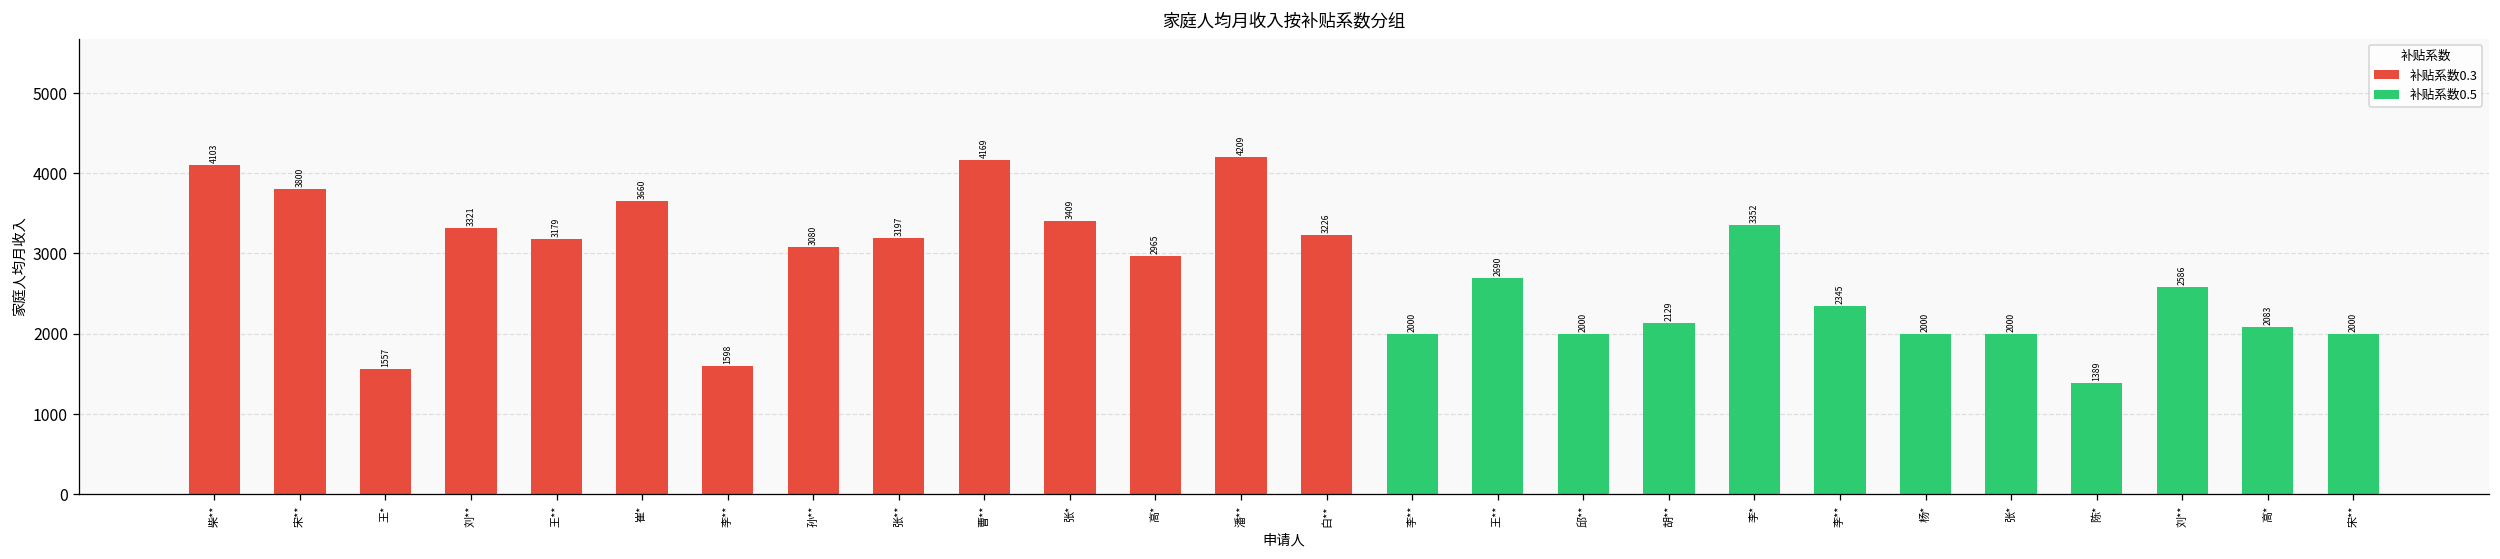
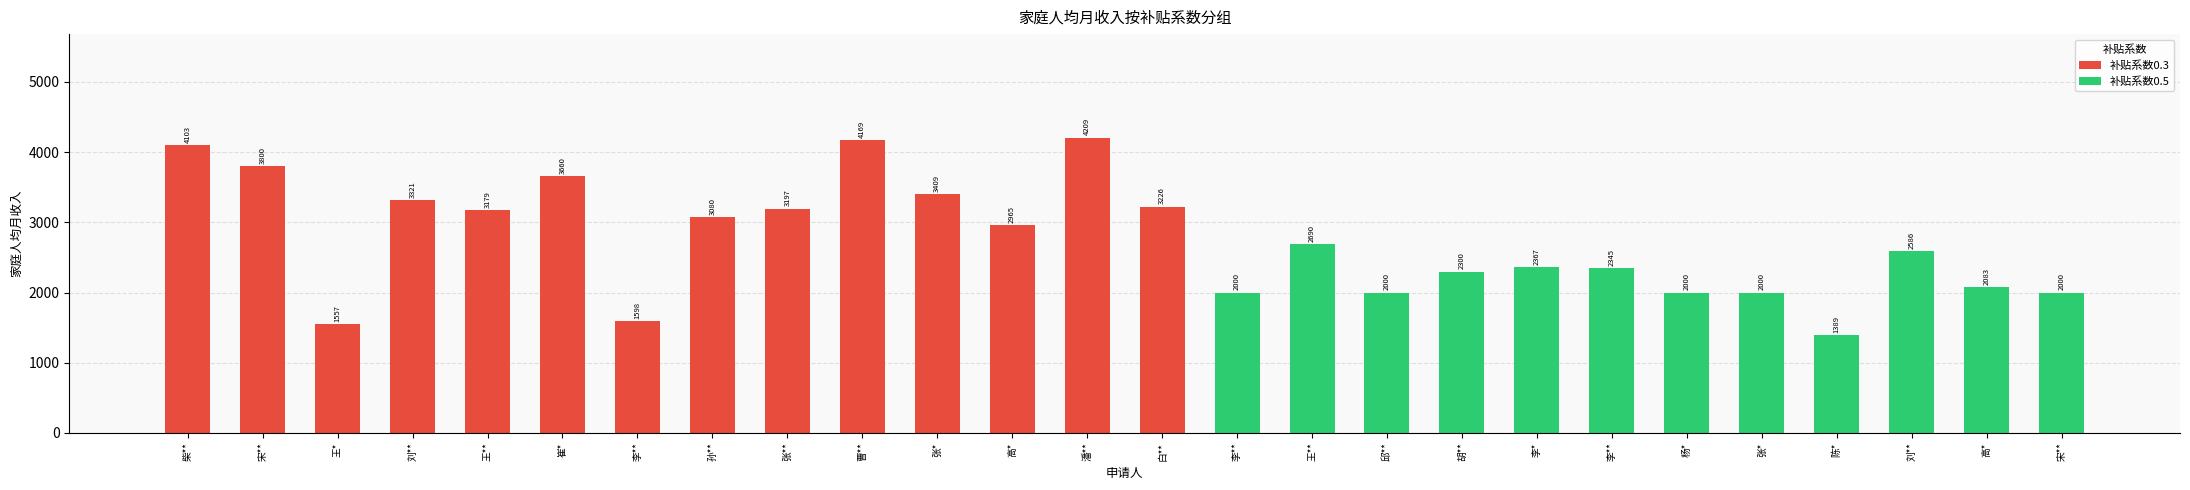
  {
    "补贴系数0.3": {
      "柴**": 4103,
      "王*": 1557,
      "崔*": 3660,
      "孙**": 3080,
      "张**": 3197,
      "曹**": 4169,
      "潘**": 4209,
      "白**": 3226
    },
    "补贴系数0.5": {
      "邱**": 2000,
-     "胡**": 2129,
-     "李*": 3352,
+     "胡**": 2300,
+     "李*": 2367,
      "杨*": 2000,
      "陈*": 1389
    }
  }
